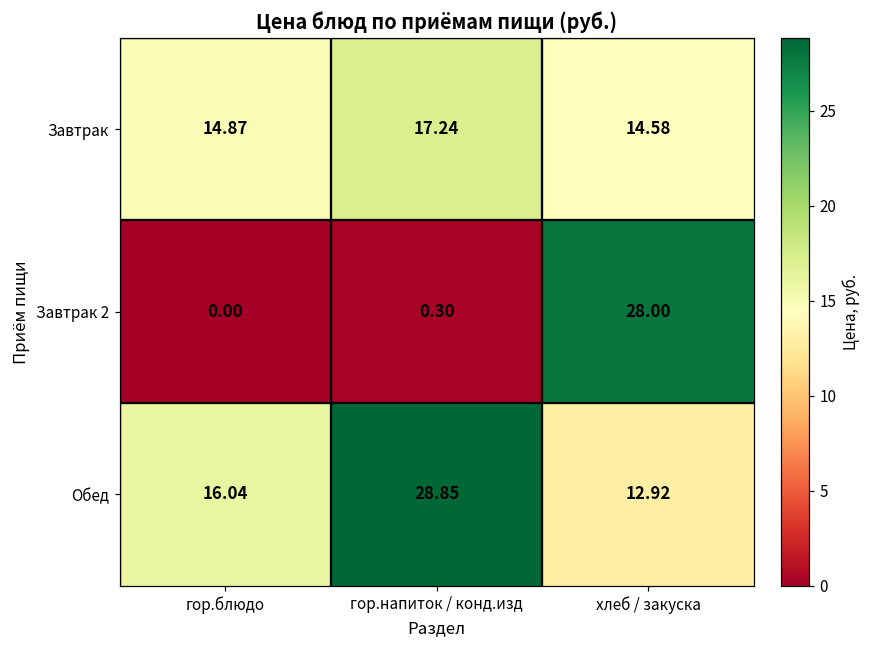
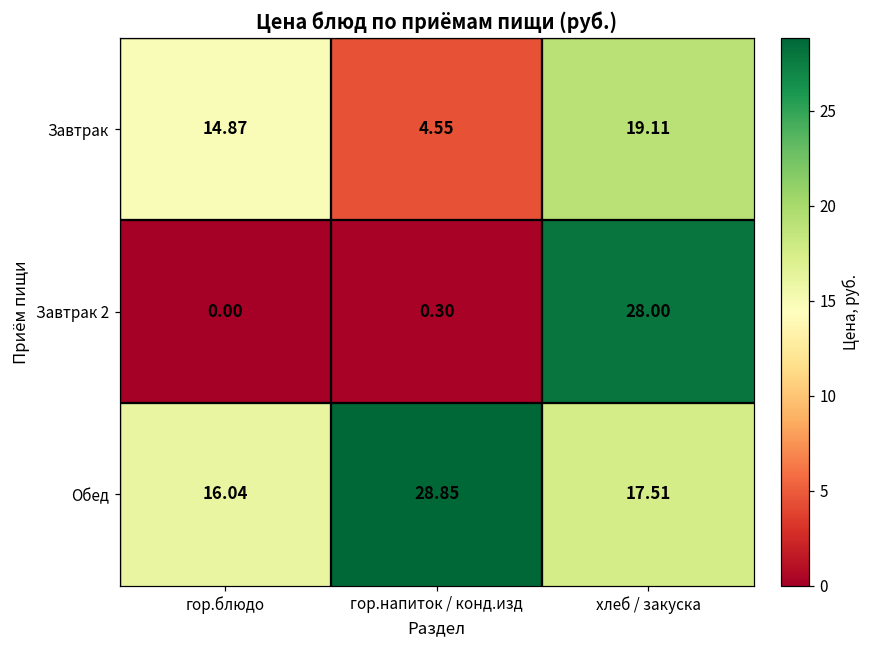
  {
    "Завтрак": {
      "гор.блюдо": 14.87,
-     "гор.напиток / конд.изд": 17.24,
-     "хлеб / закуска": 14.58
+     "гор.напиток / конд.изд": 4.55,
+     "хлеб / закуска": 19.11
    },
    "Завтрак 2": {
      "гор.блюдо": 0.00,
      "гор.напиток / конд.изд": 0.30,
      "хлеб / закуска": 28.00
    },
    "Обед": {
      "гор.блюдо": 16.04,
      "гор.напиток / конд.изд": 28.85,
-     "хлеб / закуска": 12.92
+     "хлеб / закуска": 17.51
    }
  }
